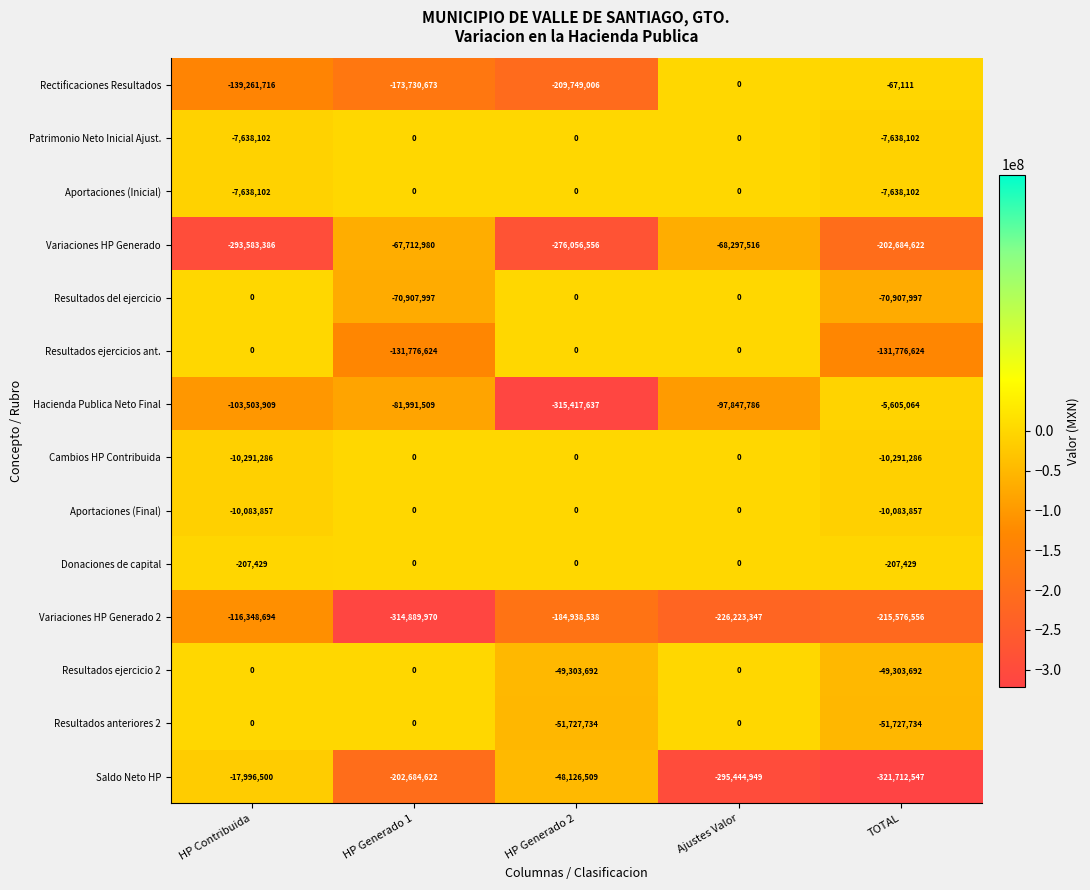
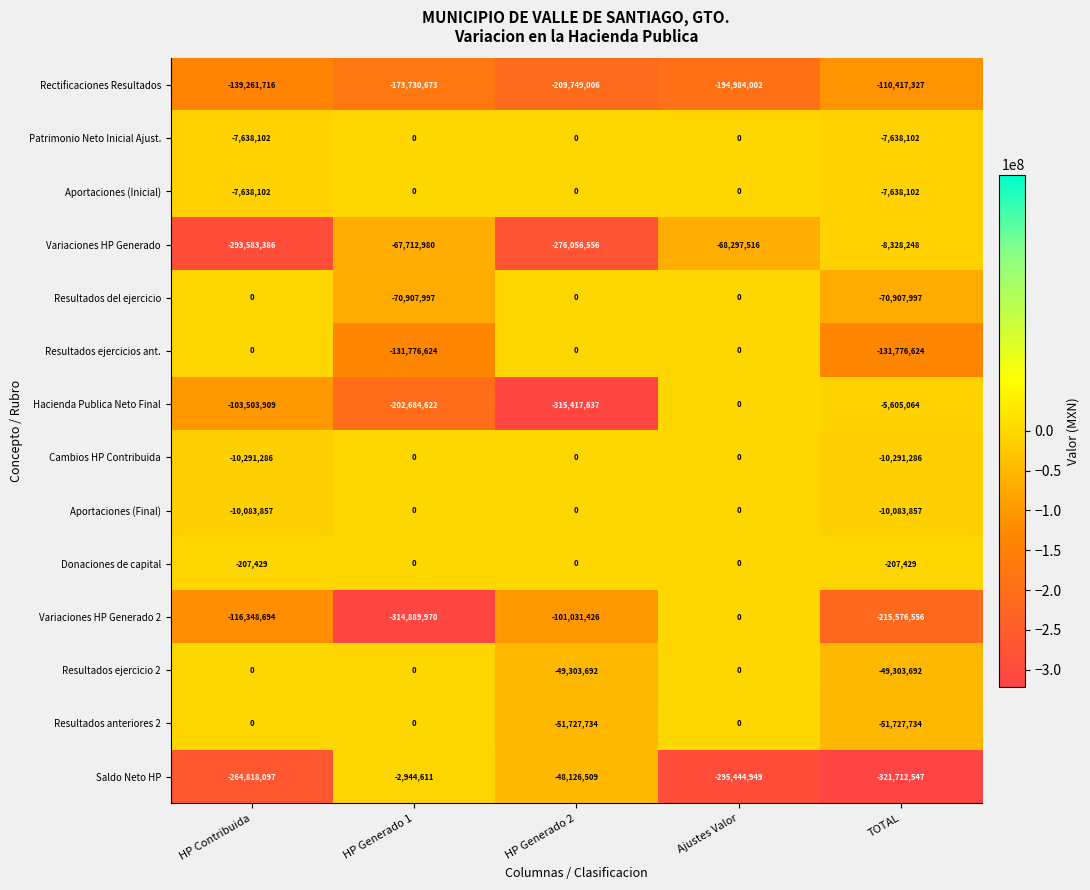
  {
    "Rectificaciones Resultados": {
      "HP Contribuida": "-139,261,716",
      "HP Generado 1": "-173,730,673",
      "HP Generado 2": "-209,749,006",
-     "Ajustes Valor": "0",
-     "TOTAL": "-67,111"
+     "Ajustes Valor": "-194,984,002",
+     "TOTAL": "-110,417,327"
    },
    "Patrimonio Neto Inicial Ajust.": {
      "HP Contribuida": "-7,638,102",
      "HP Generado 1": "0",
      "HP Generado 2": "0",
      "Ajustes Valor": "0",
      "TOTAL": "-7,638,102"
    },
    "Aportaciones (Inicial)": {
      "HP Contribuida": "-7,638,102",
      "HP Generado 1": "0",
      "HP Generado 2": "0",
      "Ajustes Valor": "0",
      "TOTAL": "-7,638,102"
    },
    "Variaciones HP Generado": {
      "HP Contribuida": "-293,583,386",
      "HP Generado 1": "-67,712,980",
      "HP Generado 2": "-276,056,556",
      "Ajustes Valor": "-68,297,516",
-     "TOTAL": "-202,684,622"
+     "TOTAL": "-8,328,248"
    },
    "Resultados del ejercicio": {
      "HP Contribuida": "0",
      "HP Generado 1": "-70,907,997",
      "HP Generado 2": "0",
      "Ajustes Valor": "0",
      "TOTAL": "-70,907,997"
    },
    "Resultados ejercicios ant.": {
      "HP Contribuida": "0",
      "HP Generado 1": "-131,776,624",
      "HP Generado 2": "0",
      "Ajustes Valor": "0",
      "TOTAL": "-131,776,624"
    },
    "Hacienda Publica Neto Final": {
      "HP Contribuida": "-103,503,909",
-     "HP Generado 1": "-81,991,509",
+     "HP Generado 1": "-202,684,622",
      "HP Generado 2": "-315,417,637",
-     "Ajustes Valor": "-97,847,786",
+     "Ajustes Valor": "0",
      "TOTAL": "-5,605,064"
    },
    "Cambios HP Contribuida": {
      "HP Contribuida": "-10,291,286",
      "HP Generado 1": "0",
      "HP Generado 2": "0",
      "Ajustes Valor": "0",
      "TOTAL": "-10,291,286"
    },
    "Aportaciones (Final)": {
      "HP Contribuida": "-10,083,857",
      "HP Generado 1": "0",
      "HP Generado 2": "0",
      "Ajustes Valor": "0",
      "TOTAL": "-10,083,857"
    },
    "Donaciones de capital": {
      "HP Contribuida": "-207,429",
      "HP Generado 1": "0",
      "HP Generado 2": "0",
      "Ajustes Valor": "0",
      "TOTAL": "-207,429"
    },
    "Variaciones HP Generado 2": {
      "HP Contribuida": "-116,348,694",
      "HP Generado 1": "-314,889,970",
-     "HP Generado 2": "-184,938,538",
-     "Ajustes Valor": "-226,223,347",
+     "HP Generado 2": "-101,031,426",
+     "Ajustes Valor": "0",
      "TOTAL": "-215,576,556"
    },
    "Resultados ejercicio 2": {
      "HP Contribuida": "0",
      "HP Generado 1": "0",
      "HP Generado 2": "-49,303,692",
      "Ajustes Valor": "0",
      "TOTAL": "-49,303,692"
    },
    "Resultados anteriores 2": {
      "HP Contribuida": "0",
      "HP Generado 1": "0",
      "HP Generado 2": "-51,727,734",
      "Ajustes Valor": "0",
      "TOTAL": "-51,727,734"
    },
    "Saldo Neto HP": {
-     "HP Contribuida": "-17,996,500",
-     "HP Generado 1": "-202,684,622",
+     "HP Contribuida": "-264,818,097",
+     "HP Generado 1": "-2,944,611",
      "HP Generado 2": "-48,126,509",
      "Ajustes Valor": "-295,444,949",
      "TOTAL": "-321,712,547"
    }
  }
